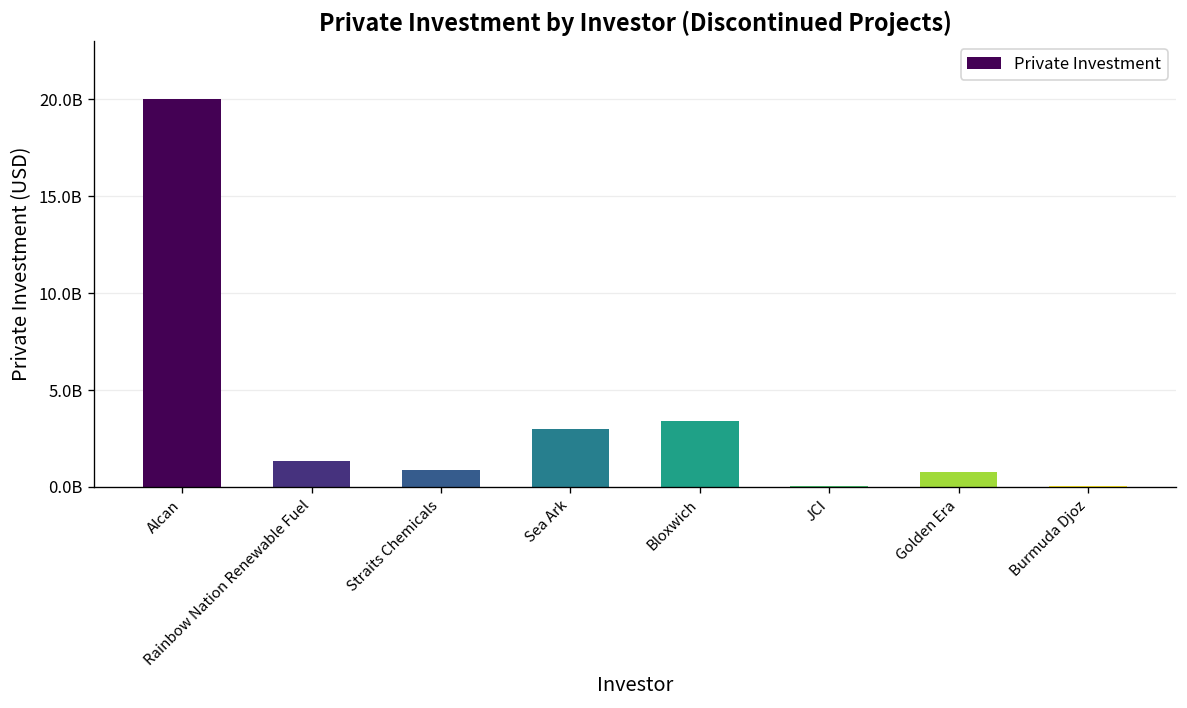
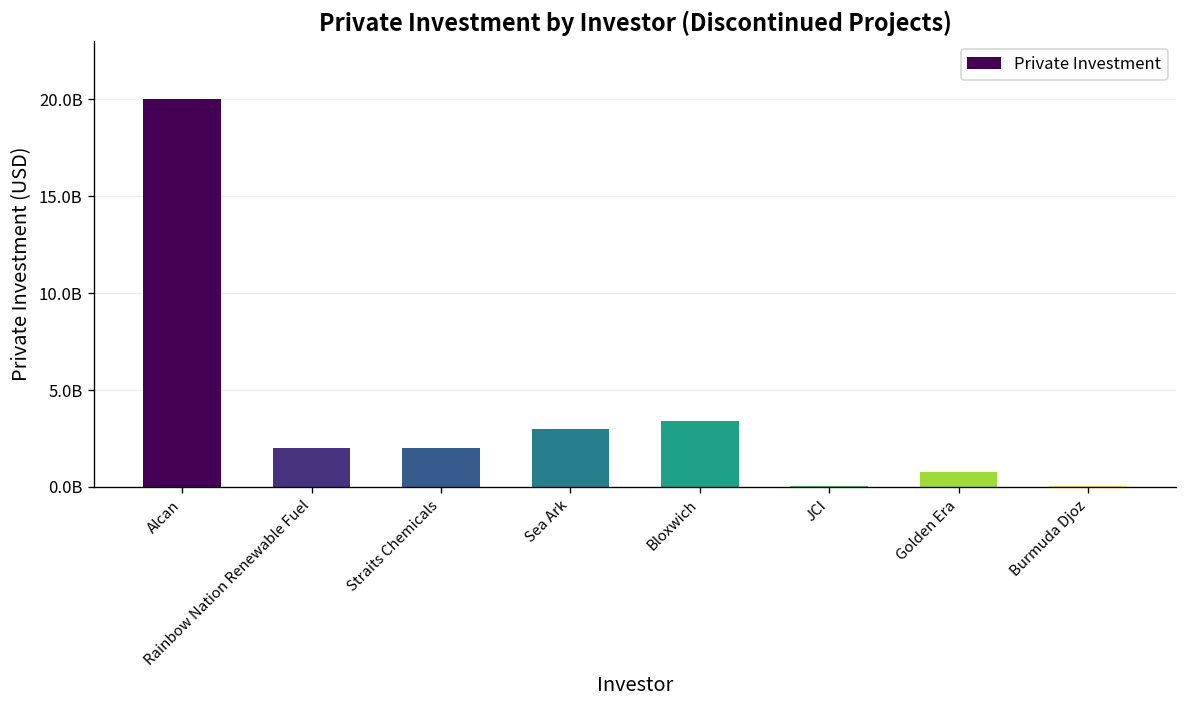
  {
    "Alcan": 20000000000,
-   "Rainbow Nation Renewable Fuel": 1400000000,
-   "Straits Chemicals": 900000000,
+   "Rainbow Nation Renewable Fuel": 2000000000,
+   "Straits Chemicals": 2000000000,
    "Sea Ark": 3000000000,
    "Bloxwich": 3400000000,
    "Golden Era": 800000000
  }
